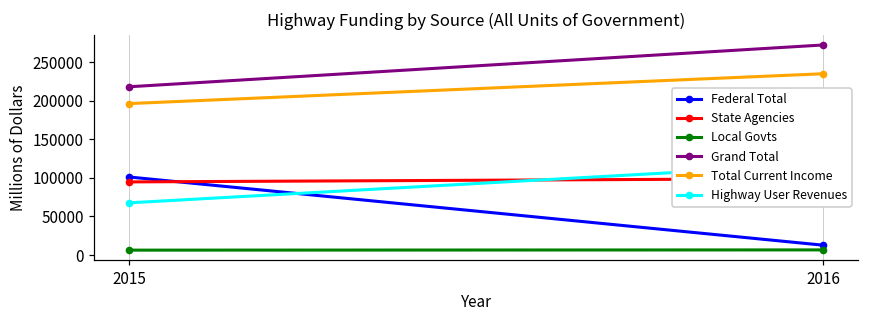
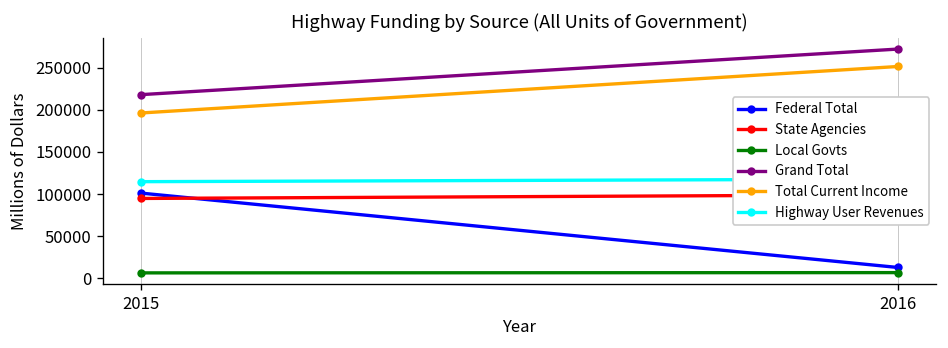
  {
    "Federal Total": {
      "2015": 100000,
      "2016": 10000
    },
    "State Agencies": {
      "2015": 90000
    },
    "Local Govts": {
      "2015": 10000,
      "2016": 10000
    },
    "Grand Total": {
      "2015": 220000,
      "2016": 270000
    },
    "Total Current Income": {
      "2015": 200000,
-     "2016": 230000
+     "2016": 250000
    },
    "Highway User Revenues": {
-     "2015": 70000
+     "2015": 110000
    }
  }
